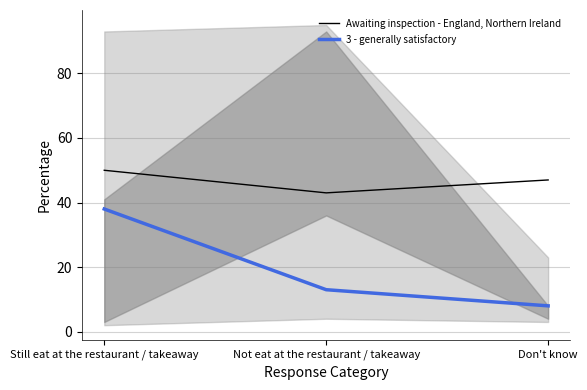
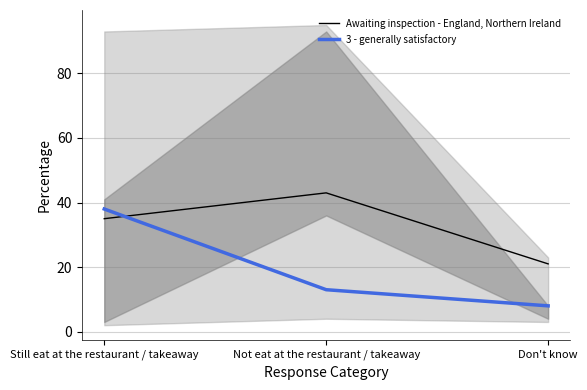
  {
    "Awaiting inspection - England, Northern Ireland": {
-     "Still eat at the restaurant / takeaway": 50,
+     "Still eat at the restaurant / takeaway": 35,
      "Not eat at the restaurant / takeaway": 43,
-     "Don't know": 47
+     "Don't know": 21
    },
    "3 - generally satisfactory": {
      "Still eat at the restaurant / takeaway": 38,
      "Not eat at the restaurant / takeaway": 13
    }
  }
